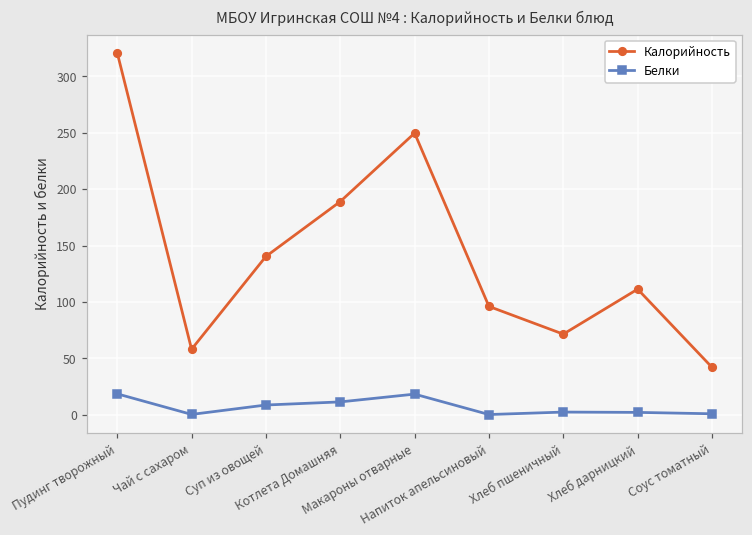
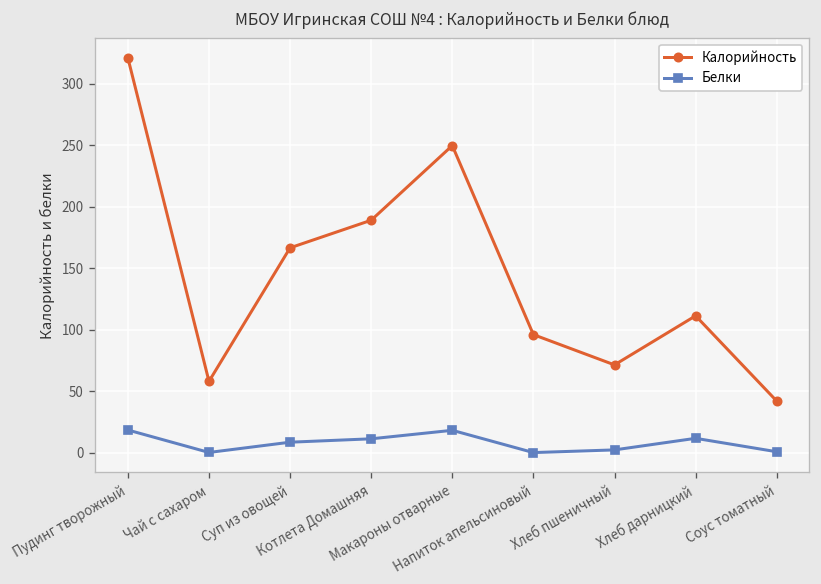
  {
    "Калорийность": {
      "Пудинг творожный": 321,
      "Чай с сахаром": 58,
-     "Суп из овощей": 140,
+     "Суп из овощей": 167,
      "Котлета Домашняя": 189,
      "Макароны отварные": 250,
      "Напиток апельсиновый": 96,
      "Хлеб пшеничный": 71,
      "Хлеб дарницкий": 111,
      "Соус томатный": 42
    },
    "Белки": {
      "Пудинг творожный": 18,
      "Чай с сахаром": 0,
      "Суп из овощей": 9,
      "Котлета Домашняя": 11,
      "Макароны отварные": 18,
      "Напиток апельсиновый": 0,
      "Хлеб пшеничный": 2,
-     "Хлеб дарницкий": 2,
+     "Хлеб дарницкий": 12,
      "Соус томатный": 1
    }
  }
